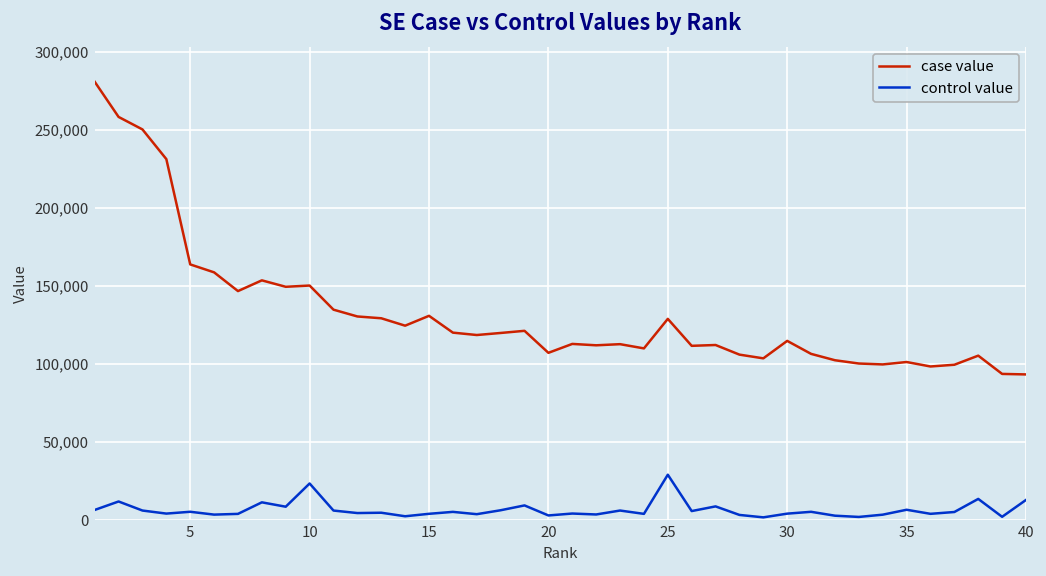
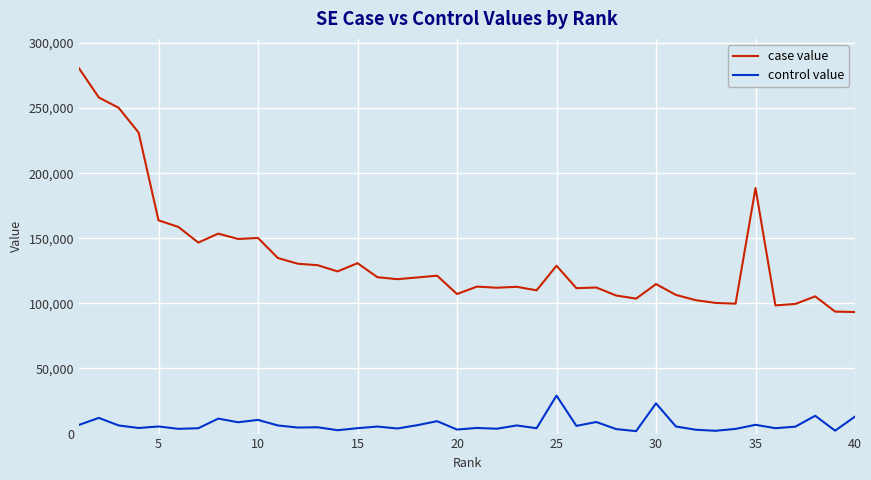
  {
    "case value": {
      "5": "164,000",
      "10": "150,000",
      "15": "131,000",
      "20": "107,000",
      "25": "129,000",
      "30": "115,000",
-     "35": "101,000",
+     "35": "189,000",
      "40": "93,000"
    },
    "control value": {
      "5": "5,000",
-     "10": "24,000",
+     "10": "11,000",
      "15": "4,000",
      "20": "3,000",
      "25": "29,000",
-     "30": "4,000",
+     "30": "23,000",
      "35": "7,000",
      "40": "13,000"
    }
  }
